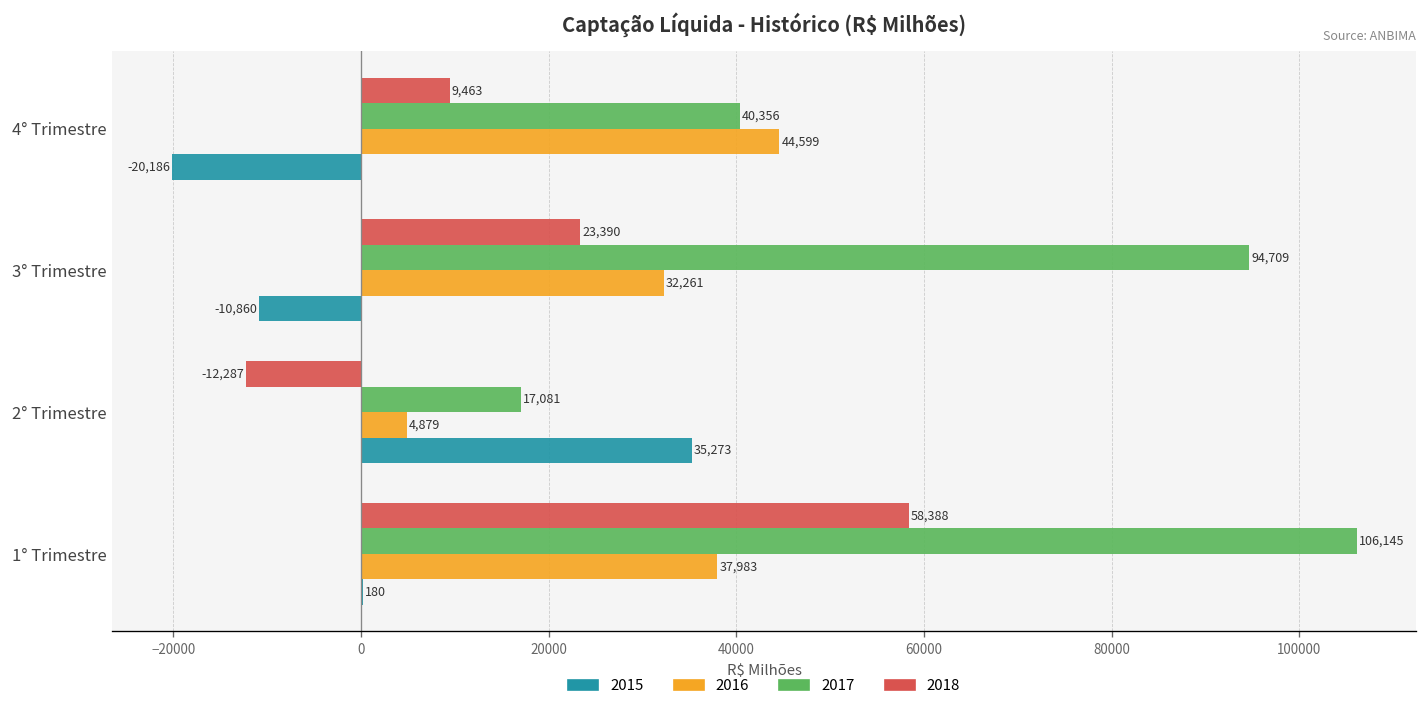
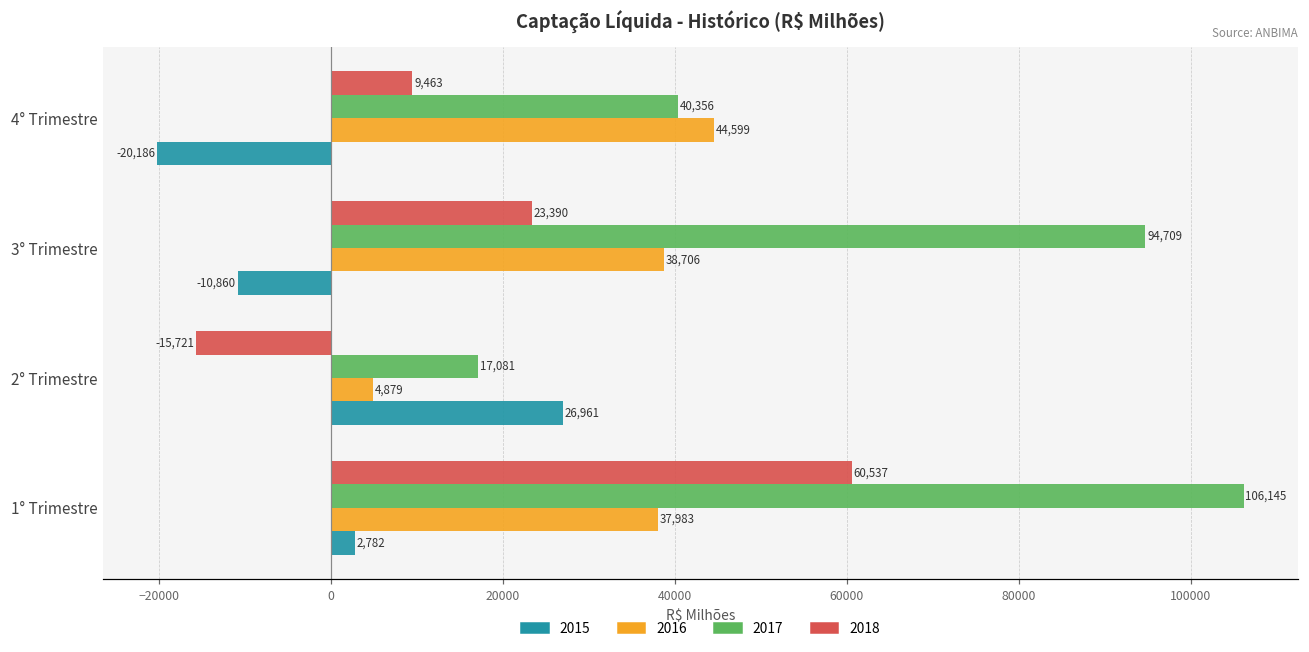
  {
    "2015": {
      "4° Trimestre": "-20,186",
      "3° Trimestre": "-10,860",
-     "2° Trimestre": "35,273",
-     "1° Trimestre": "180"
+     "2° Trimestre": "26,961",
+     "1° Trimestre": "2,782"
    },
    "2016": {
      "4° Trimestre": "44,599",
-     "3° Trimestre": "32,261",
+     "3° Trimestre": "38,706",
      "2° Trimestre": "4,879",
      "1° Trimestre": "37,983"
    },
    "2017": {
      "4° Trimestre": "40,356",
      "3° Trimestre": "94,709",
      "2° Trimestre": "17,081",
      "1° Trimestre": "106,145"
    },
    "2018": {
      "4° Trimestre": "9,463",
      "3° Trimestre": "23,390",
-     "2° Trimestre": "-12,287",
-     "1° Trimestre": "58,388"
+     "2° Trimestre": "-15,721",
+     "1° Trimestre": "60,537"
    }
  }
